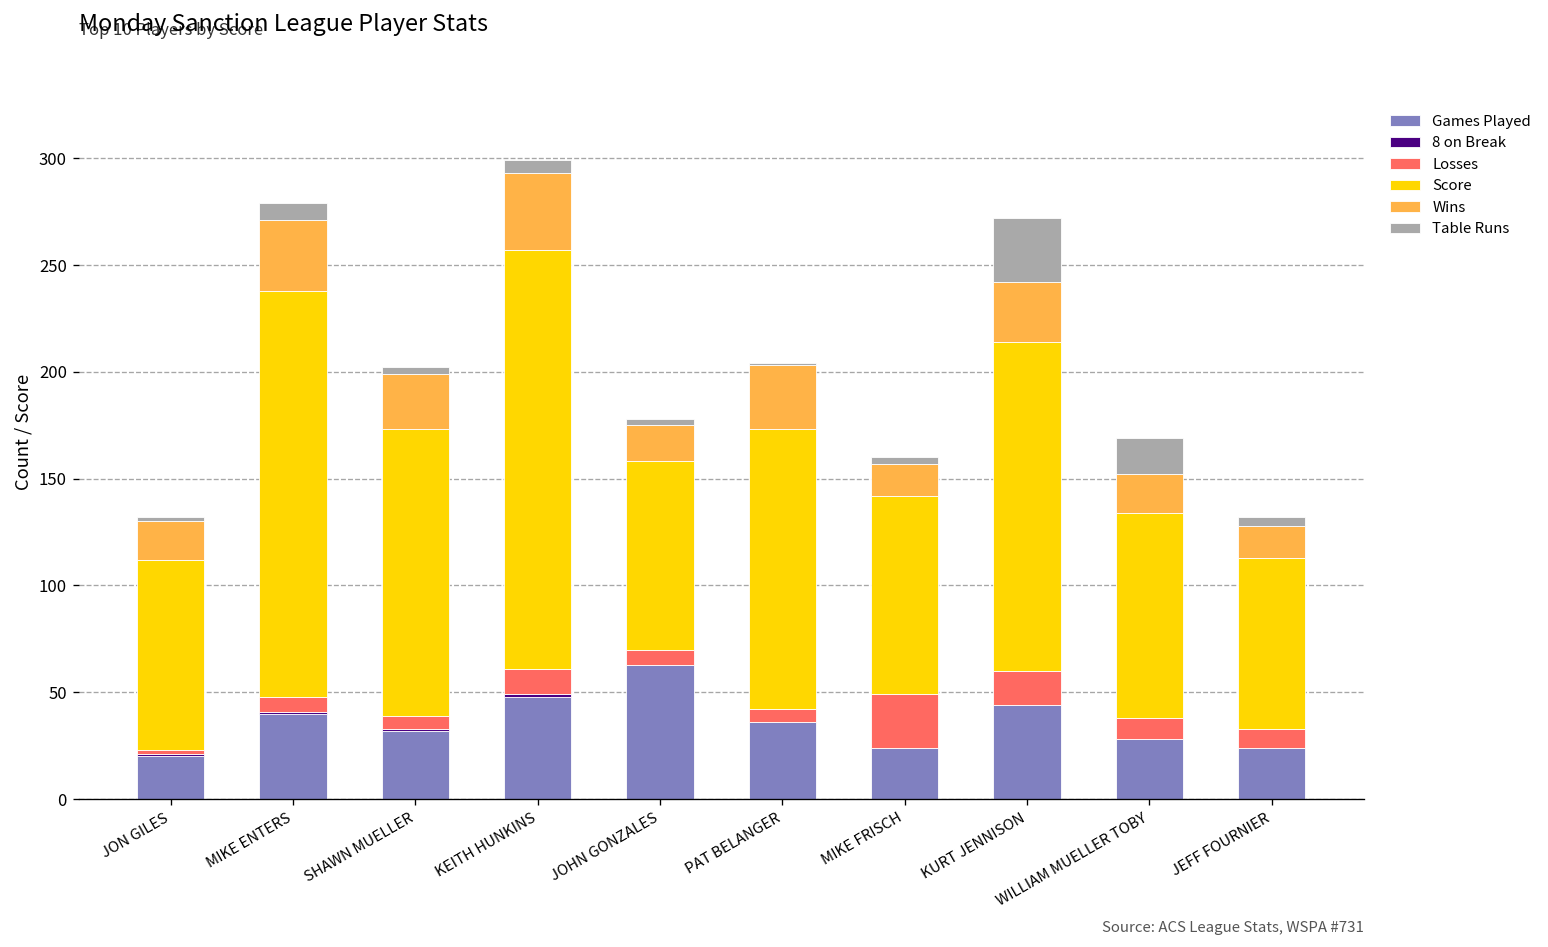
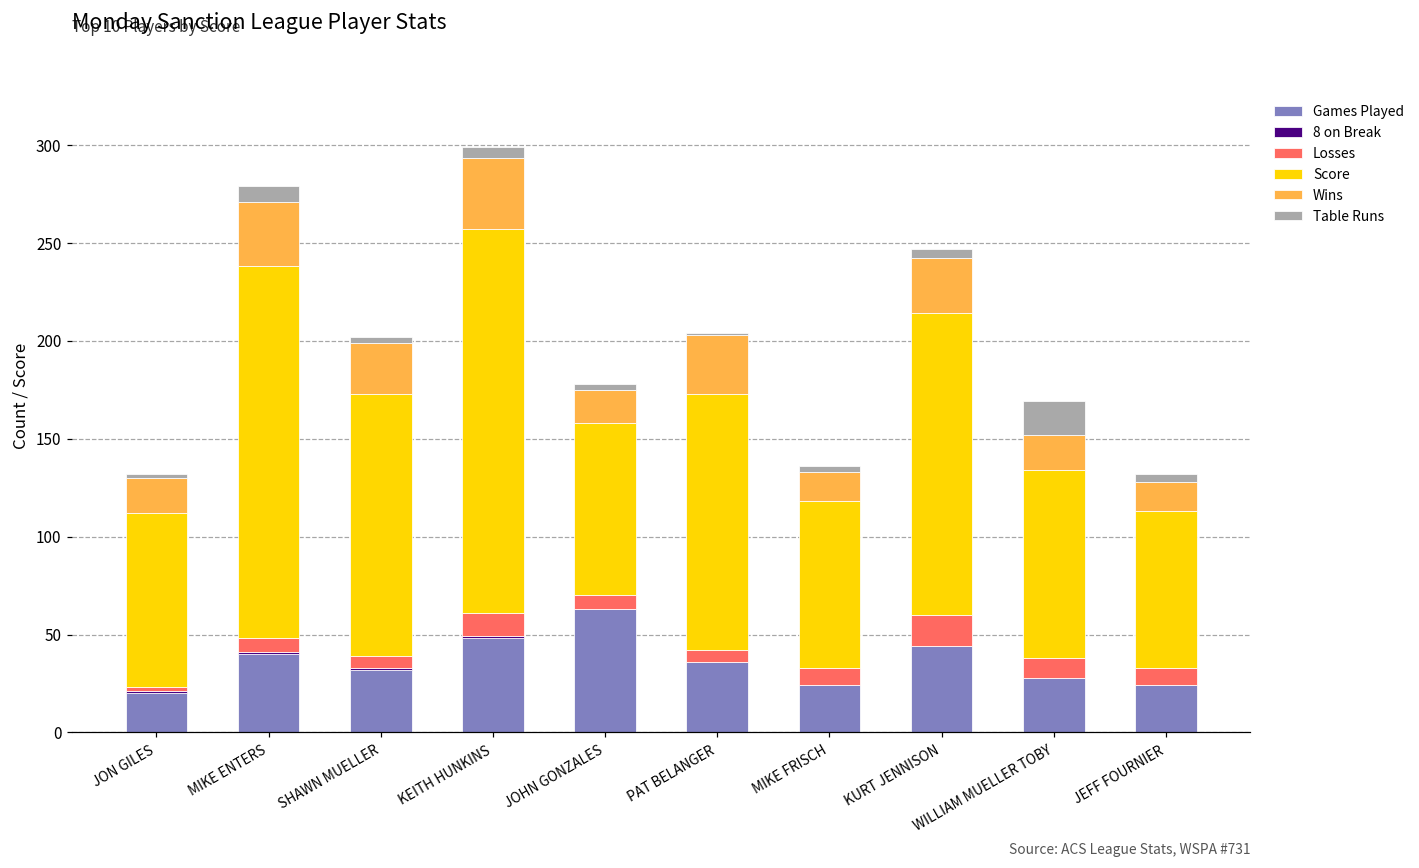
  {
    "Games Played": {
      "JON GILES": 20,
      "MIKE ENTERS": 40,
      "SHAWN MUELLER": 32,
      "KEITH HUNKINS": 48,
      "JOHN GONZALES": 63,
      "PAT BELANGER": 36,
      "MIKE FRISCH": 24,
      "KURT JENNISON": 44,
      "WILLIAM MUELLER TOBY": 28,
      "JEFF FOURNIER": 24
    },
    "8 on Break": {
      "JOHN GONZALES": 0,
      "PAT BELANGER": 0,
      "MIKE FRISCH": 0,
      "KURT JENNISON": 0,
      "WILLIAM MUELLER TOBY": 0,
      "JEFF FOURNIER": 0
    },
    "Losses": {
      "JON GILES": 2,
      "MIKE ENTERS": 7,
      "SHAWN MUELLER": 6,
      "KEITH HUNKINS": 12,
      "JOHN GONZALES": 7,
      "PAT BELANGER": 6,
-     "MIKE FRISCH": 25,
+     "MIKE FRISCH": 9,
      "KURT JENNISON": 16,
      "WILLIAM MUELLER TOBY": 10,
      "JEFF FOURNIER": 9
    },
    "Score": {
      "JON GILES": 89,
      "MIKE ENTERS": 190,
      "SHAWN MUELLER": 134,
      "KEITH HUNKINS": 196,
      "JOHN GONZALES": 88,
      "PAT BELANGER": 131,
-     "MIKE FRISCH": 93,
+     "MIKE FRISCH": 85,
      "KURT JENNISON": 154,
      "WILLIAM MUELLER TOBY": 96,
      "JEFF FOURNIER": 80
    },
    "Wins": {
      "JON GILES": 18,
      "MIKE ENTERS": 33,
      "SHAWN MUELLER": 26,
      "KEITH HUNKINS": 36,
      "JOHN GONZALES": 17,
      "PAT BELANGER": 30,
      "MIKE FRISCH": 15,
      "KURT JENNISON": 28,
      "WILLIAM MUELLER TOBY": 18,
      "JEFF FOURNIER": 15
    },
    "Table Runs": {
      "JON GILES": 2,
      "MIKE ENTERS": 8,
      "SHAWN MUELLER": 3,
      "KEITH HUNKINS": 6,
      "JOHN GONZALES": 3,
      "MIKE FRISCH": 3,
-     "KURT JENNISON": 30,
+     "KURT JENNISON": 5,
      "WILLIAM MUELLER TOBY": 17,
      "JEFF FOURNIER": 4
    }
  }
